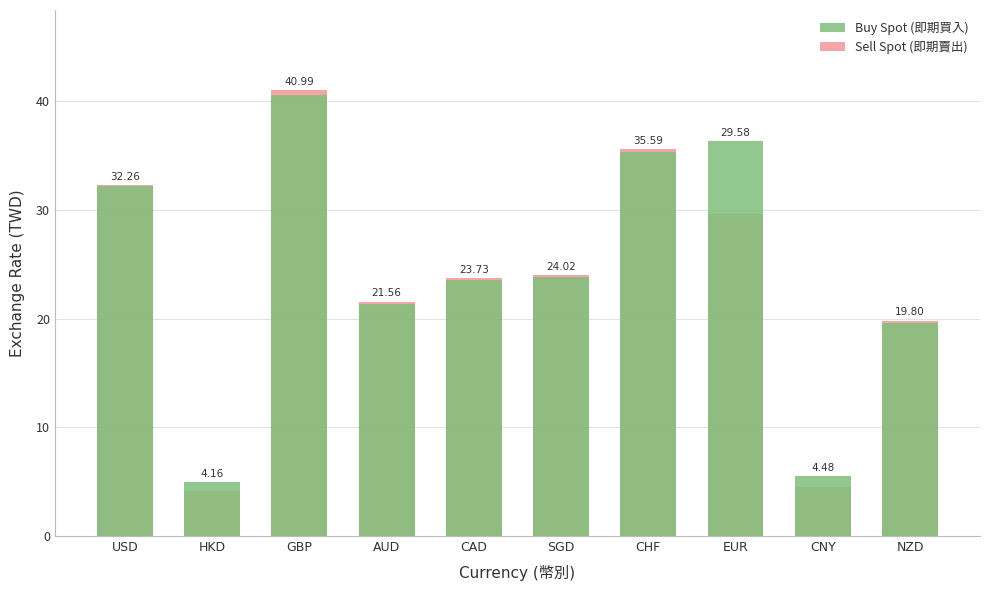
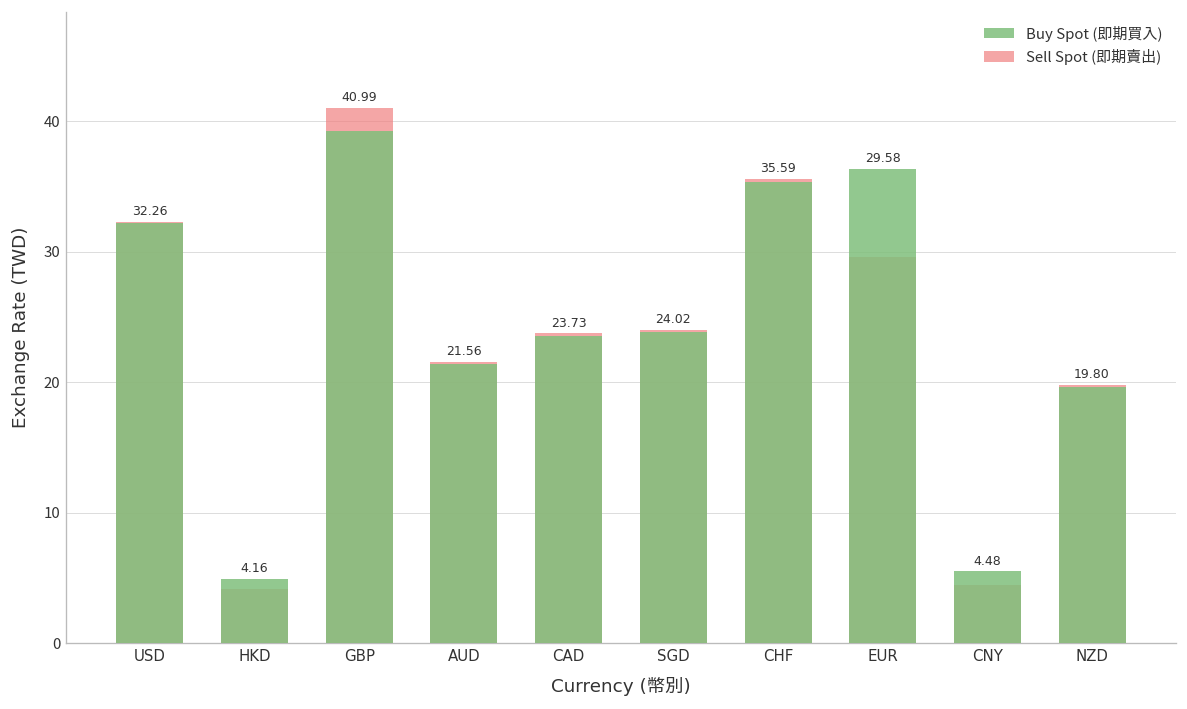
  {
    "Buy Spot (即期買入)": {
      "USD": 32.2,
-     "GBP": 40.6
+     "GBP": 39.3
    },
    "Sell Spot (即期賣出)": {
      "USD": 32.26,
      "GBP": 40.99,
      "AUD": 21.56,
      "CAD": 23.73,
      "SGD": 24.02,
      "CHF": 35.59,
      "NZD": 19.80
    }
  }
